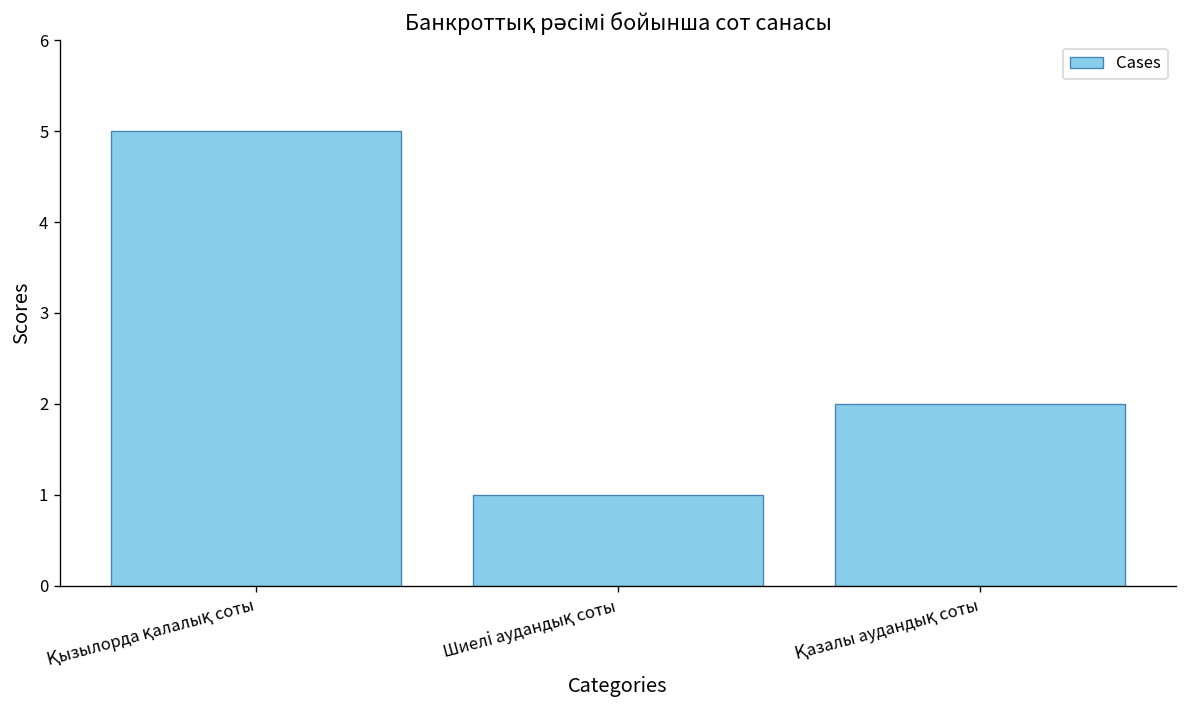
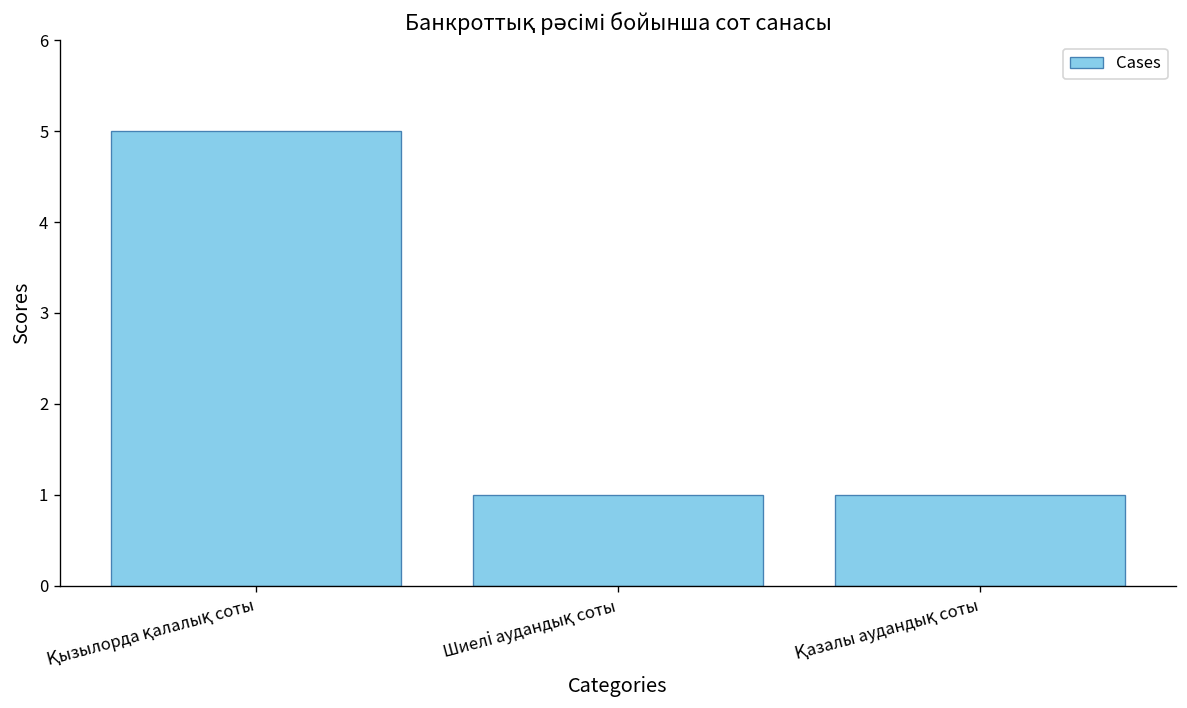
  {
    "Қызылорда қалалық соты": 5,
    "Шиелі аудандық соты": 1,
-   "Қазалы аудандық соты": 2
+   "Қазалы аудандық соты": 1
  }
